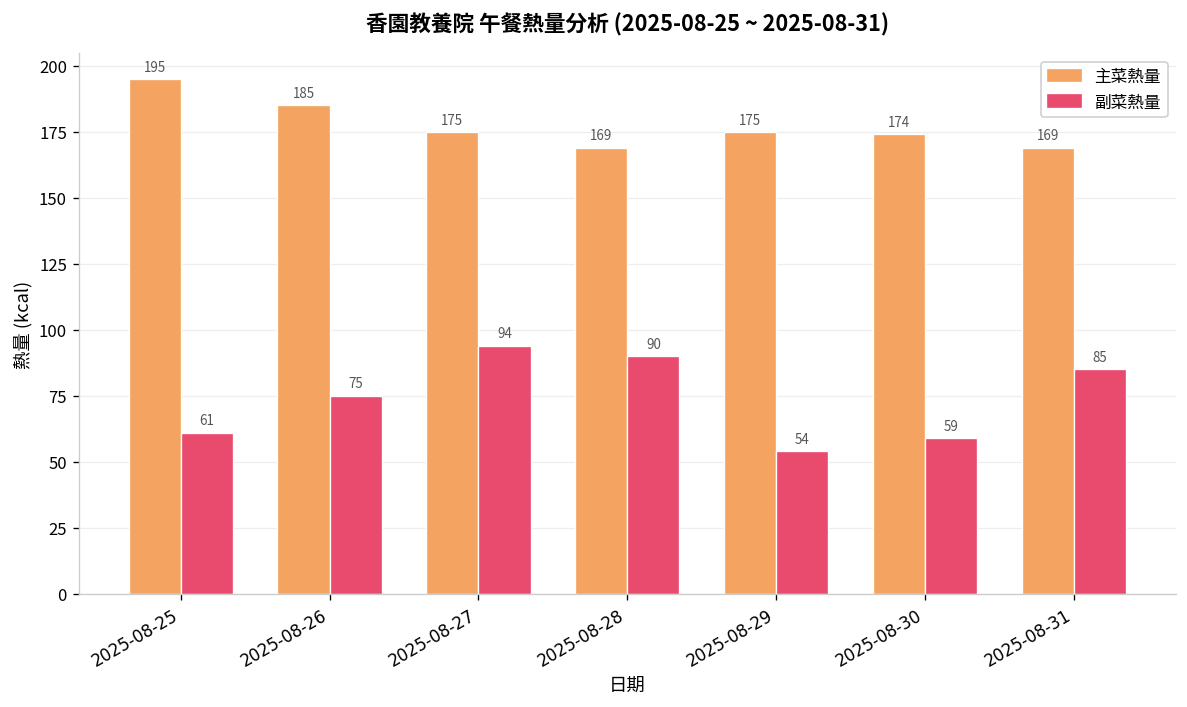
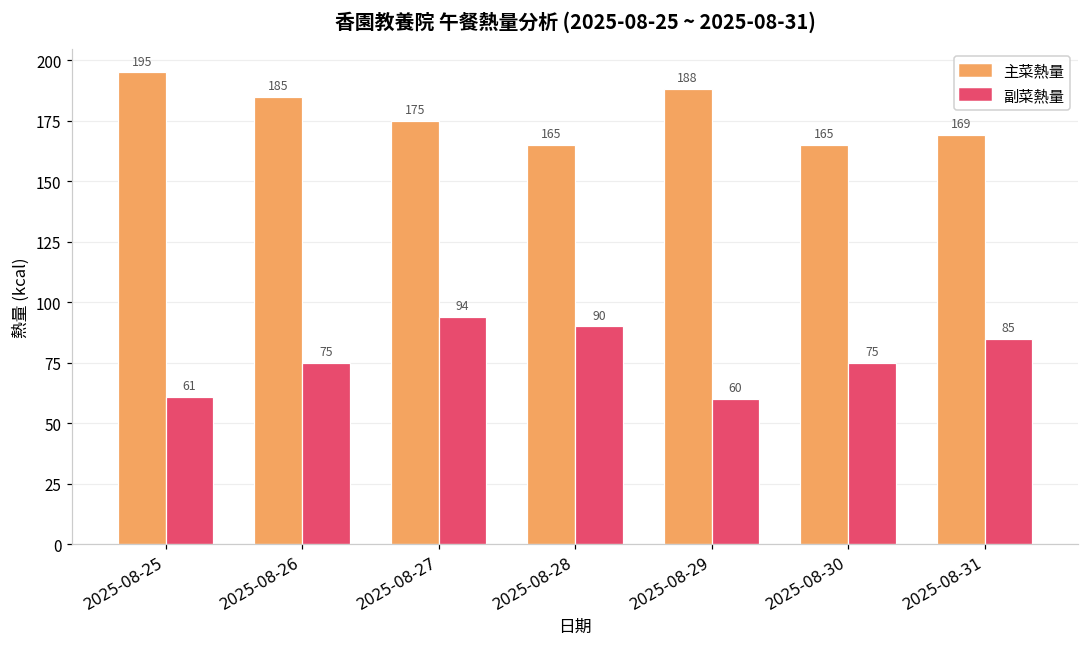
  {
    "主菜熱量": {
      "2025-08-25": 195,
      "2025-08-26": 185,
      "2025-08-27": 175,
-     "2025-08-28": 169,
-     "2025-08-29": 175,
-     "2025-08-30": 174,
+     "2025-08-28": 165,
+     "2025-08-29": 188,
+     "2025-08-30": 165,
      "2025-08-31": 169
    },
    "副菜熱量": {
      "2025-08-25": 61,
      "2025-08-26": 75,
      "2025-08-27": 94,
      "2025-08-28": 90,
-     "2025-08-29": 54,
-     "2025-08-30": 59,
+     "2025-08-29": 60,
+     "2025-08-30": 75,
      "2025-08-31": 85
    }
  }
